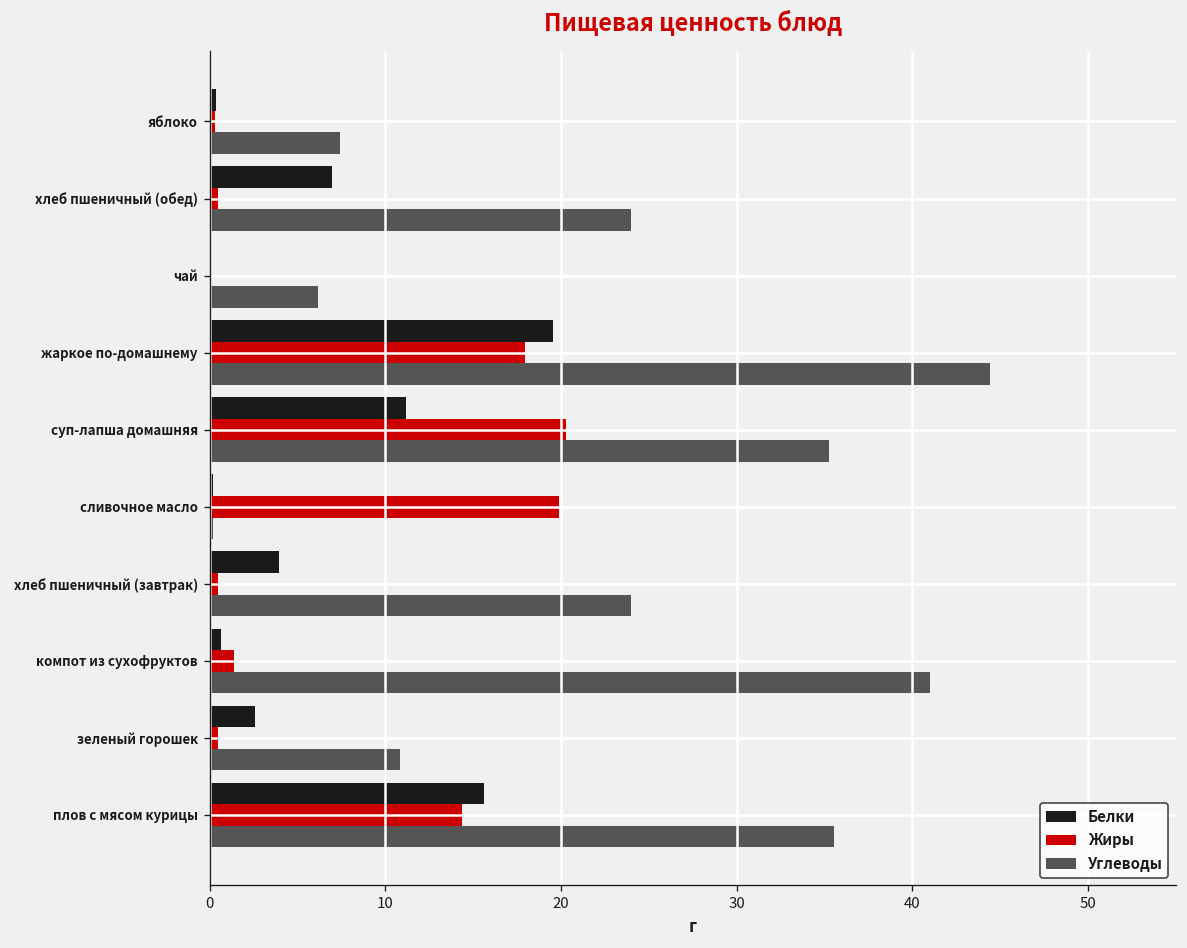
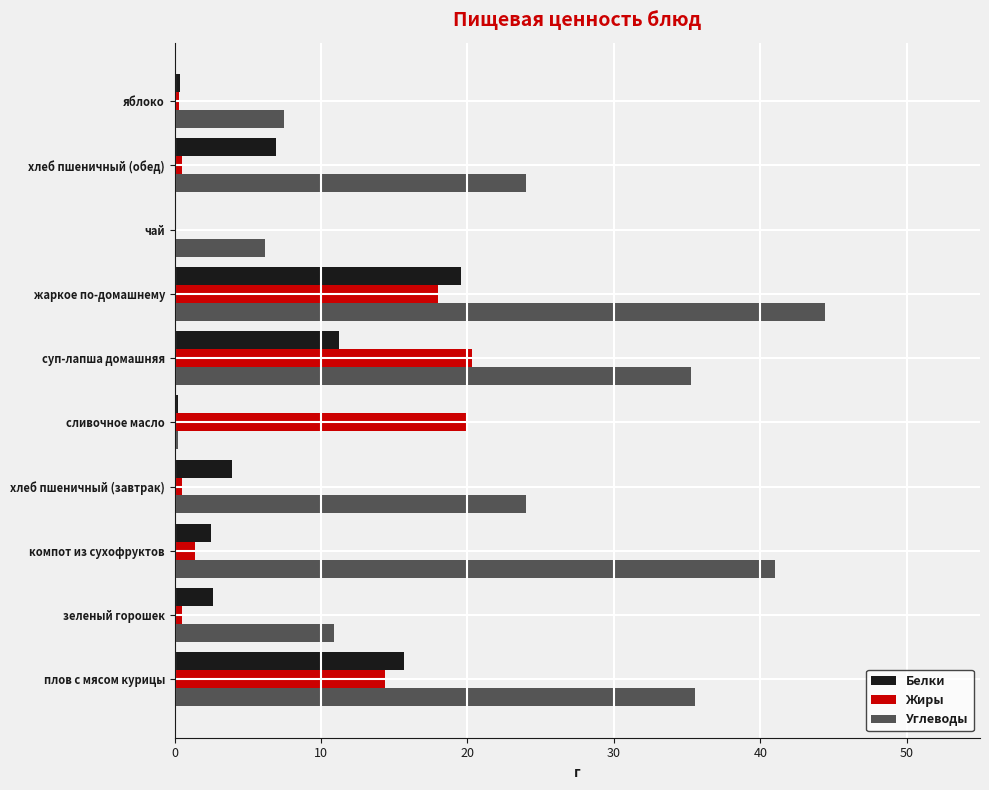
  {
    "Белки": {
      "яблоко": 0.4,
      "хлеб пшеничный (обед)": 7.0,
      "жаркое по-домашнему": 19.6,
      "суп-лапша домашняя": 11.2,
      "сливочное масло": 0.2,
      "хлеб пшеничный (завтрак)": 4.0,
-     "компот из сухофруктов": 0.7,
+     "компот из сухофруктов": 2.5,
      "зеленый горошек": 2.6,
      "плов с мясом курицы": 15.6
    },
    "Жиры": {
      "яблоко": 0.3,
      "хлеб пшеничный (обед)": 0.5,
      "жаркое по-домашнему": 18.0,
      "суп-лапша домашняя": 20.3,
      "сливочное масло": 19.9,
      "хлеб пшеничный (завтрак)": 0.5,
      "компот из сухофруктов": 1.4,
      "зеленый горошек": 0.5,
      "плов с мясом курицы": 14.4
    },
    "Углеводы": {
      "яблоко": 7.5,
      "хлеб пшеничный (обед)": 24.0,
      "чай": 6.2,
      "жаркое по-домашнему": 44.4,
      "суп-лапша домашняя": 35.3,
      "сливочное масло": 0.2,
      "хлеб пшеничный (завтрак)": 24.0,
      "компот из сухофруктов": 41.0,
      "зеленый горошек": 10.9,
      "плов с мясом курицы": 35.5
    }
  }
